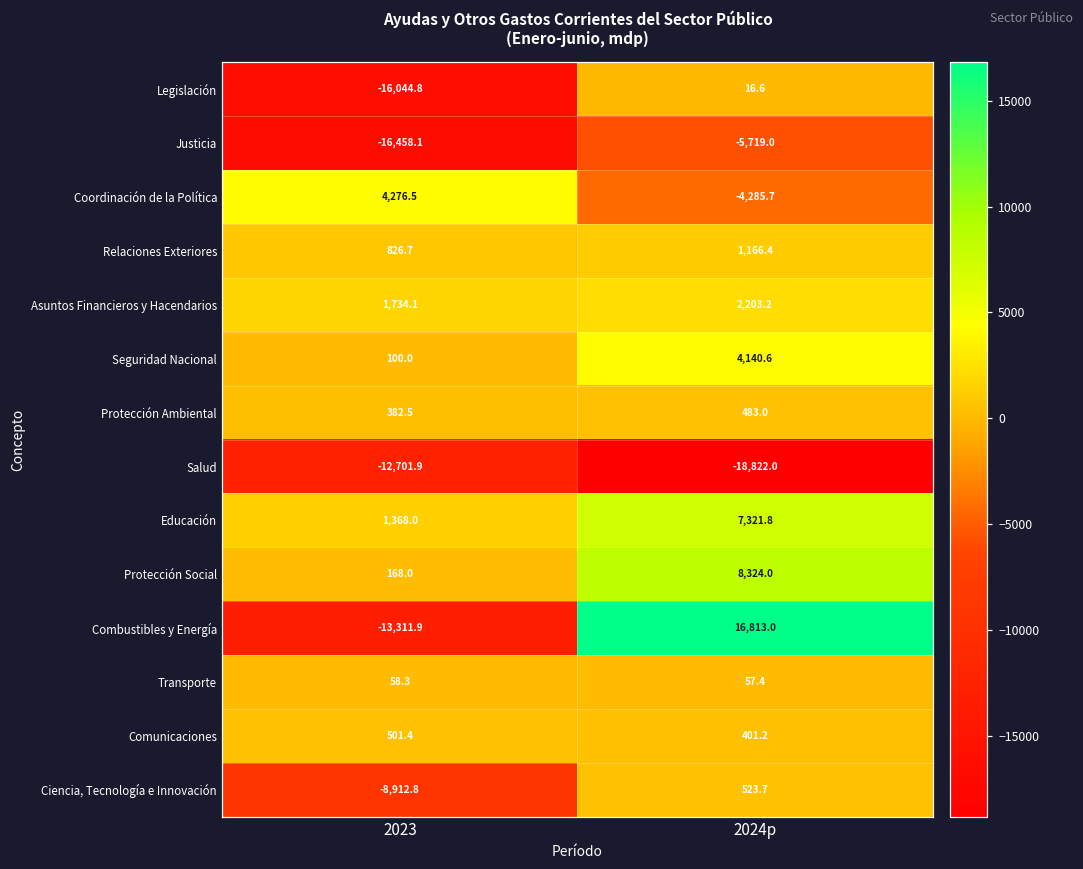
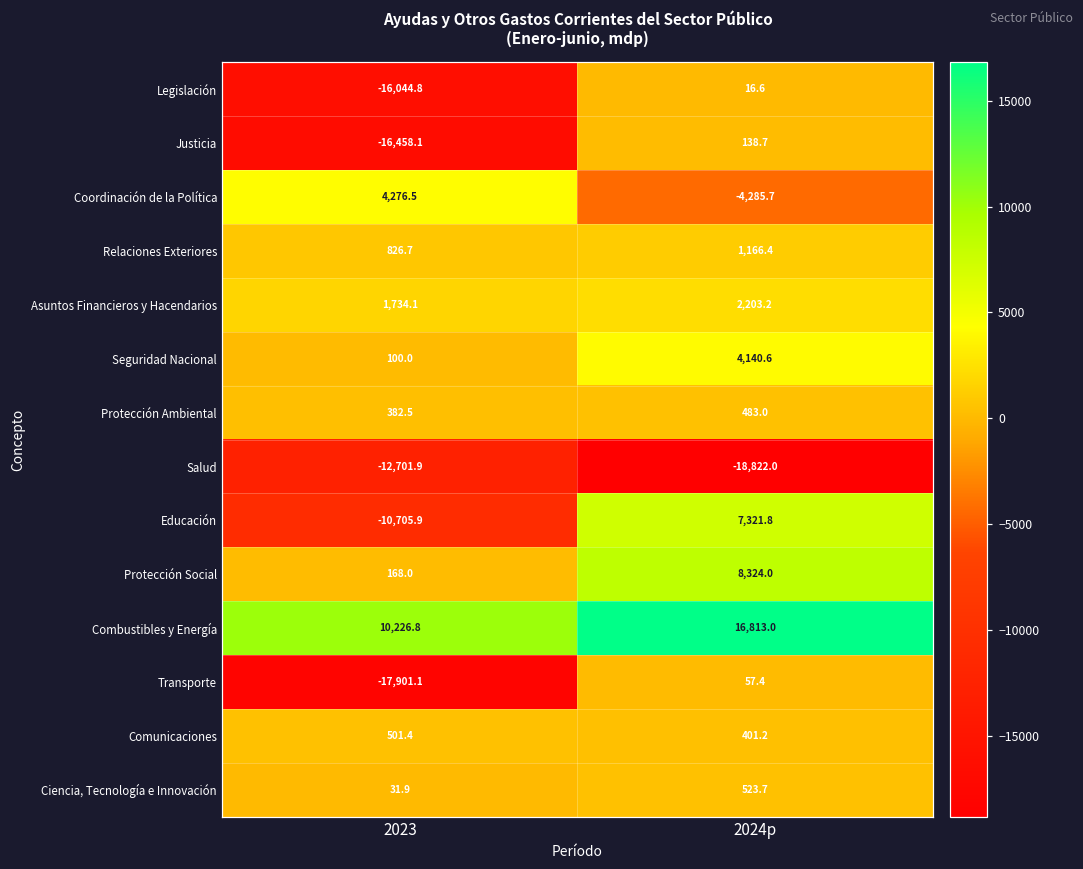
  {
    "Legislación": {
      "2023": "-16,044.8",
      "2024p": "16.6"
    },
    "Justicia": {
      "2023": "-16,458.1",
-     "2024p": "-5,719.0"
+     "2024p": "138.7"
    },
    "Coordinación de la Política": {
      "2023": "4,276.5",
      "2024p": "-4,285.7"
    },
    "Relaciones Exteriores": {
      "2023": "826.7",
      "2024p": "1,166.4"
    },
    "Asuntos Financieros y Hacendarios": {
      "2023": "1,734.1",
      "2024p": "2,203.2"
    },
    "Seguridad Nacional": {
      "2023": "100.0",
      "2024p": "4,140.6"
    },
    "Protección Ambiental": {
      "2023": "382.5",
      "2024p": "483.0"
    },
    "Salud": {
      "2023": "-12,701.9",
      "2024p": "-18,822.0"
    },
    "Educación": {
-     "2023": "1,368.0",
+     "2023": "-10,705.9",
      "2024p": "7,321.8"
    },
    "Protección Social": {
      "2023": "168.0",
      "2024p": "8,324.0"
    },
    "Combustibles y Energía": {
-     "2023": "-13,311.9",
+     "2023": "10,226.8",
      "2024p": "16,813.0"
    },
    "Transporte": {
-     "2023": "58.3",
+     "2023": "-17,901.1",
      "2024p": "57.4"
    },
    "Comunicaciones": {
      "2023": "501.4",
      "2024p": "401.2"
    },
    "Ciencia, Tecnología e Innovación": {
-     "2023": "-8,912.8",
+     "2023": "31.9",
      "2024p": "523.7"
    }
  }
